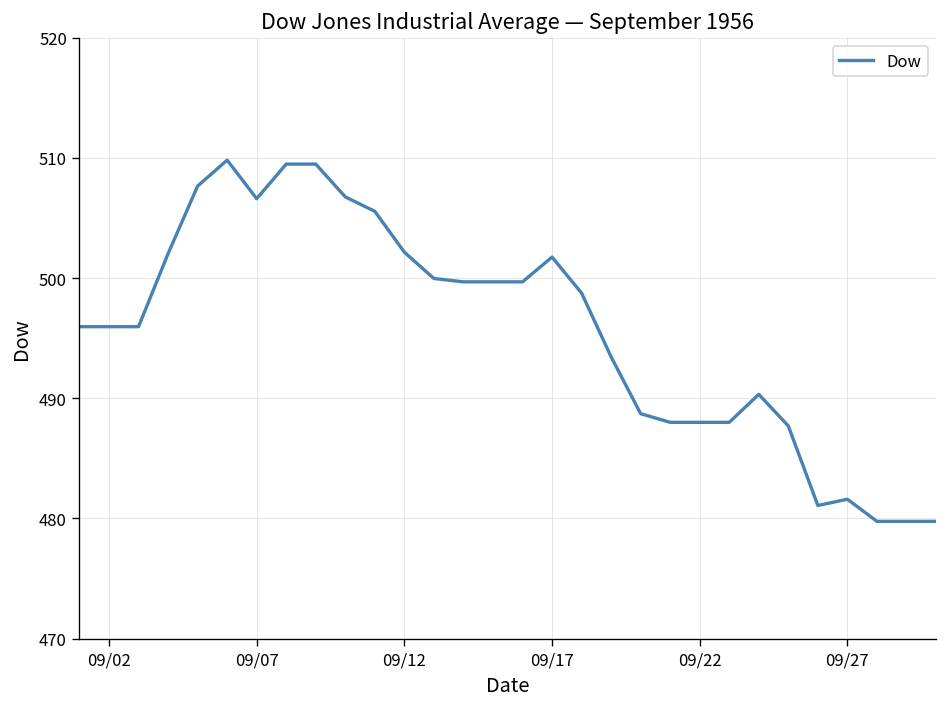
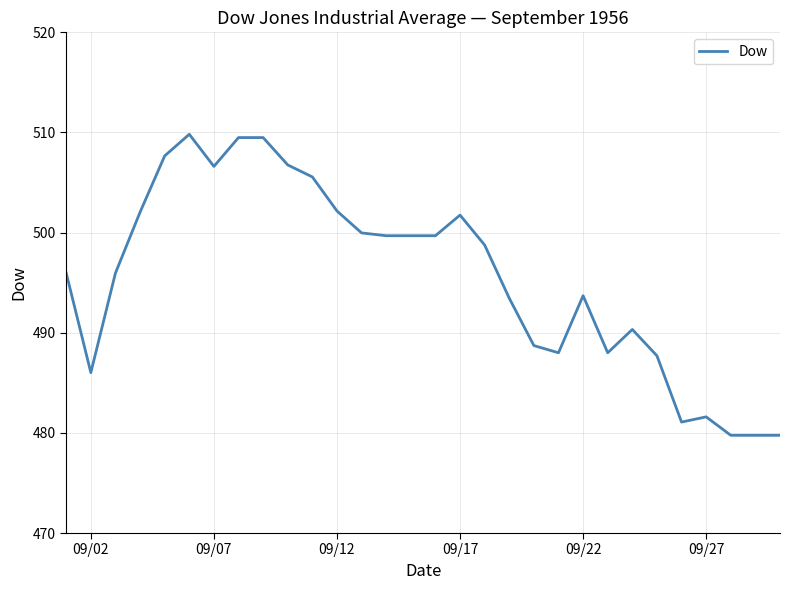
  {
-   "09/02": 496.0,
+   "09/02": 486.0,
    "09/07": 506.6,
    "09/12": 502.2,
    "09/17": 501.8,
-   "09/22": 488.0,
+   "09/22": 493.7,
    "09/27": 481.6
  }
